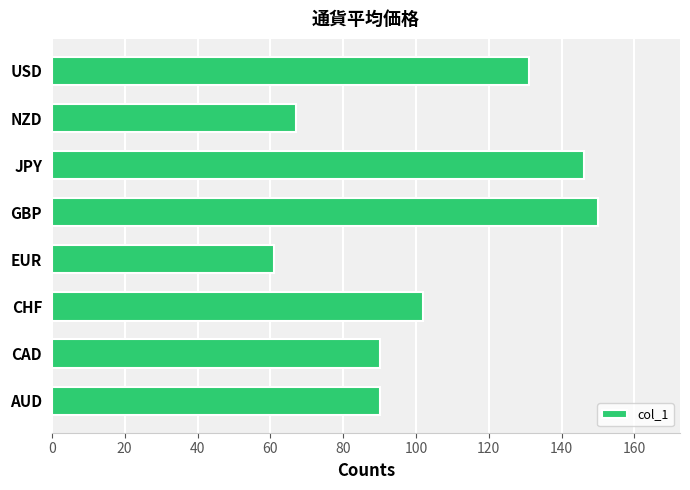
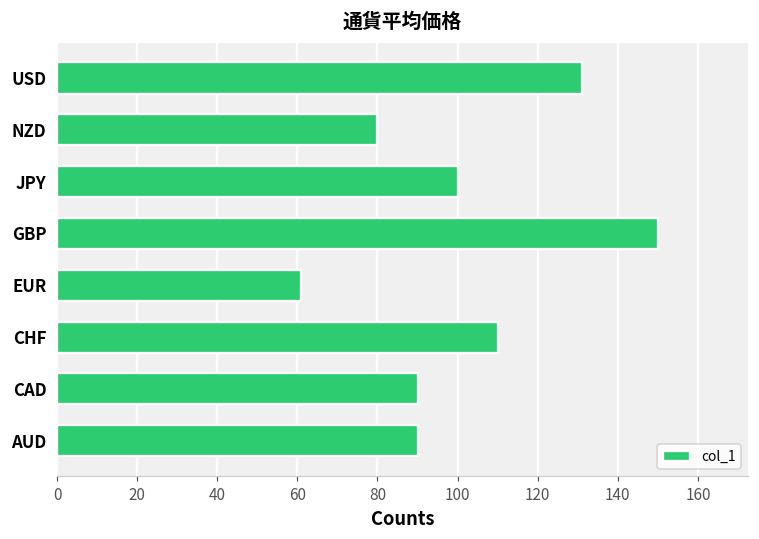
  {
    "USD": 131,
-   "NZD": 67,
-   "JPY": 146,
+   "NZD": 80,
+   "JPY": 100,
    "GBP": 150,
    "EUR": 61,
-   "CHF": 102,
+   "CHF": 110,
    "CAD": 90,
    "AUD": 90
  }
